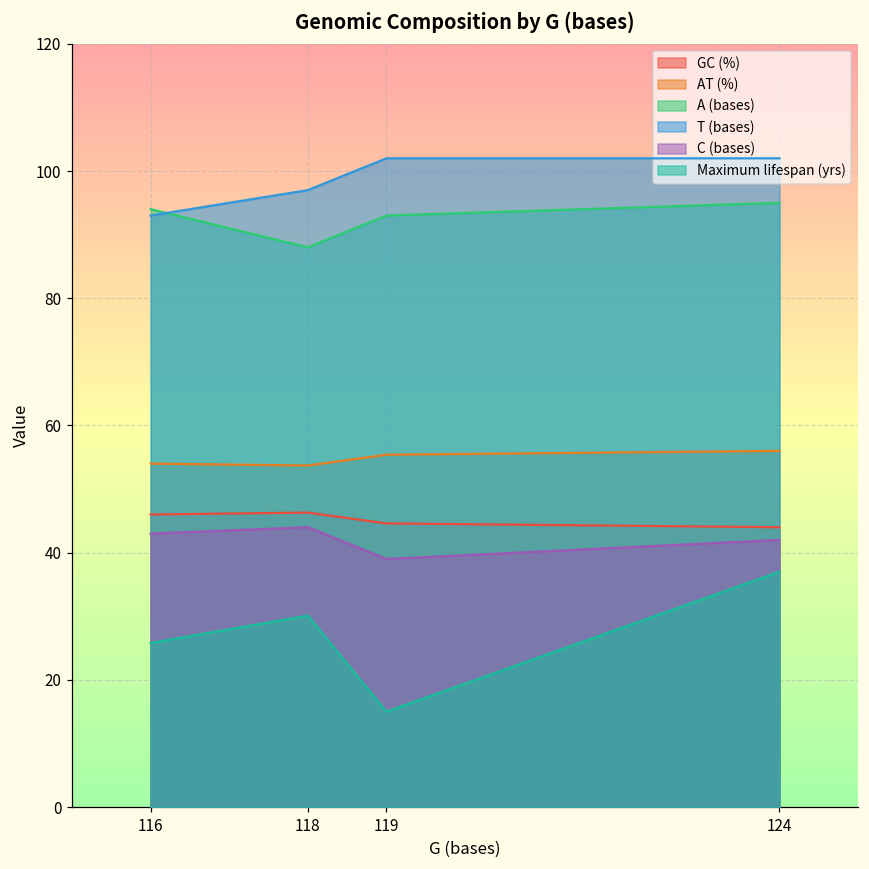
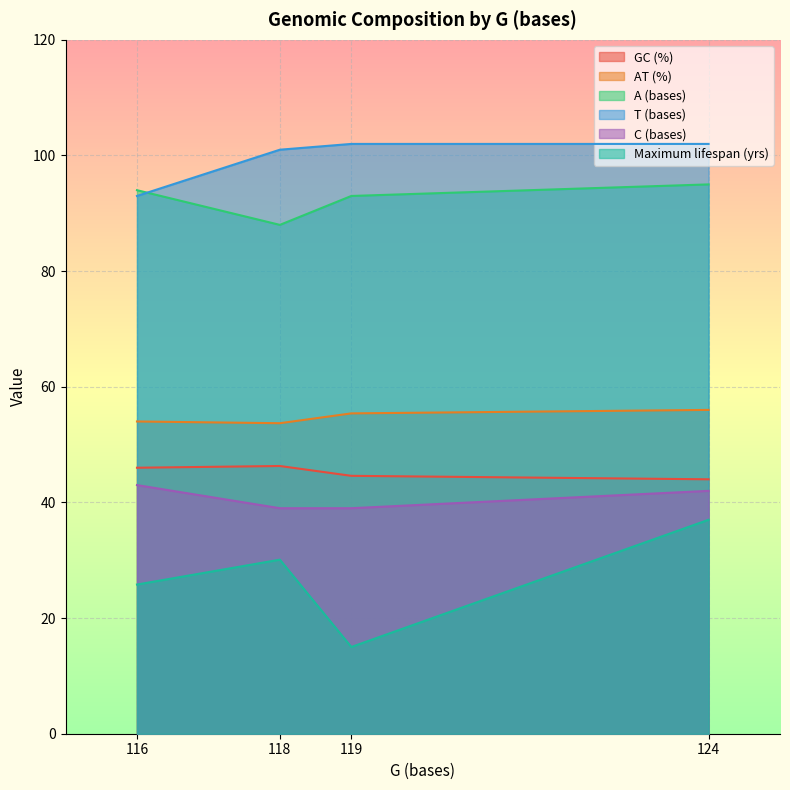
  {
    "T (bases)": {
      "116": 93,
-     "118": 97,
+     "118": 101,
      "119": 102
    },
    "C (bases)": {
      "116": 43,
-     "118": 44,
+     "118": 39,
      "119": 39,
      "124": 42
    }
  }
